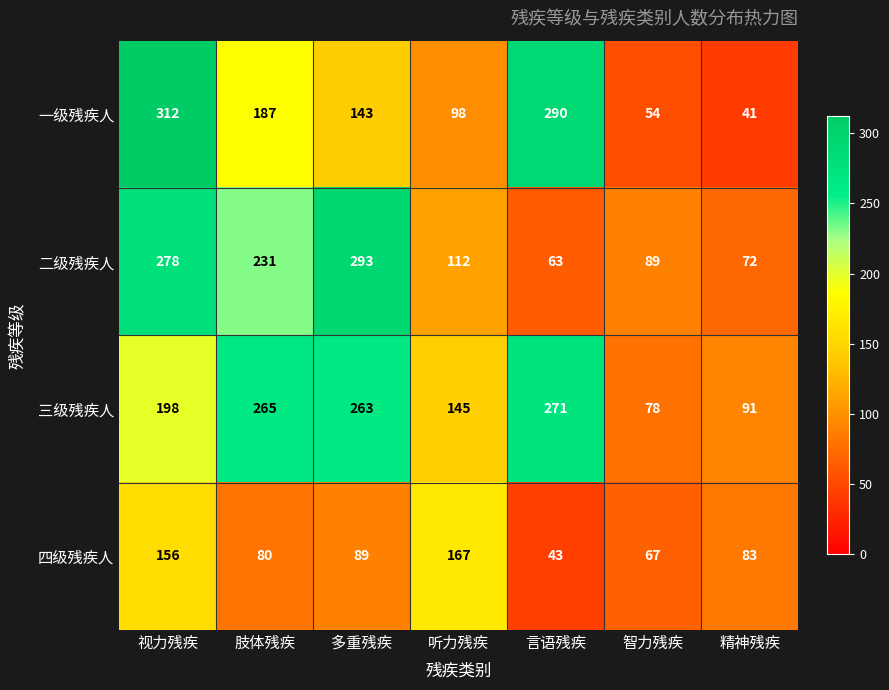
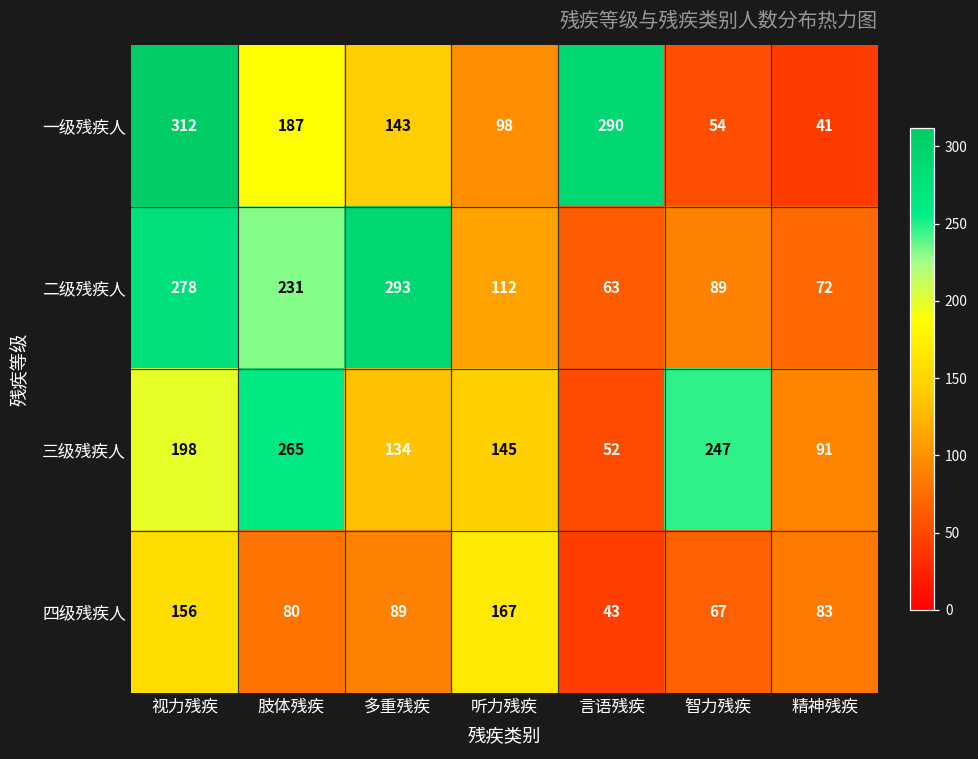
  {
    "一级残疾人": {
      "视力残疾": 312,
      "肢体残疾": 187,
      "多重残疾": 143,
      "听力残疾": 98,
      "言语残疾": 290,
      "智力残疾": 54,
      "精神残疾": 41
    },
    "二级残疾人": {
      "视力残疾": 278,
      "肢体残疾": 231,
      "多重残疾": 293,
      "听力残疾": 112,
      "言语残疾": 63,
      "智力残疾": 89,
      "精神残疾": 72
    },
    "三级残疾人": {
      "视力残疾": 198,
      "肢体残疾": 265,
-     "多重残疾": 263,
+     "多重残疾": 134,
      "听力残疾": 145,
-     "言语残疾": 271,
-     "智力残疾": 78,
+     "言语残疾": 52,
+     "智力残疾": 247,
      "精神残疾": 91
    },
    "四级残疾人": {
      "视力残疾": 156,
      "肢体残疾": 80,
      "多重残疾": 89,
      "听力残疾": 167,
      "言语残疾": 43,
      "智力残疾": 67,
      "精神残疾": 83
    }
  }
